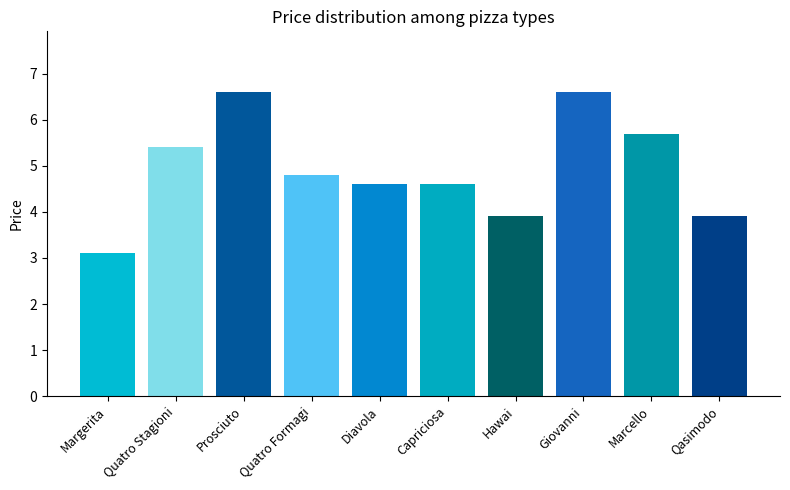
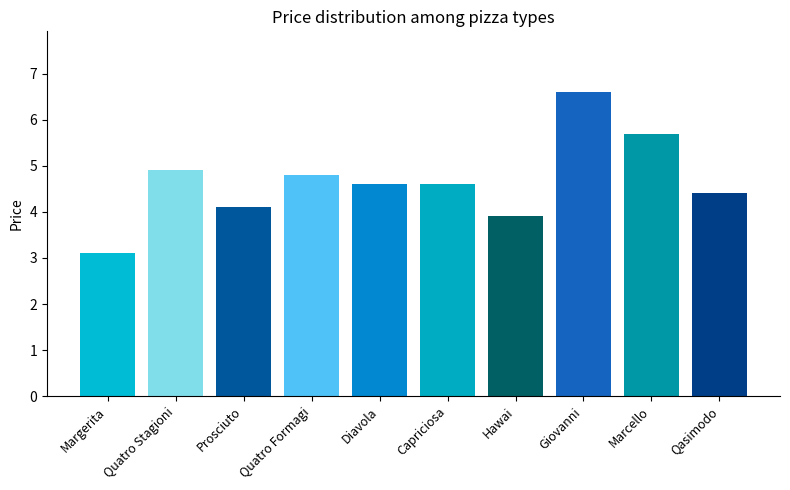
  {
    "Margerita": 3.1,
-   "Quatro Stagioni": 5.4,
-   "Prosciuto": 6.6,
+   "Quatro Stagioni": 4.9,
+   "Prosciuto": 4.1,
    "Quatro Formagi": 4.8,
    "Diavola": 4.6,
    "Capriciosa": 4.6,
    "Hawai": 3.9,
    "Giovanni": 6.6,
    "Marcello": 5.7,
-   "Qasimodo": 3.9
+   "Qasimodo": 4.4
  }
